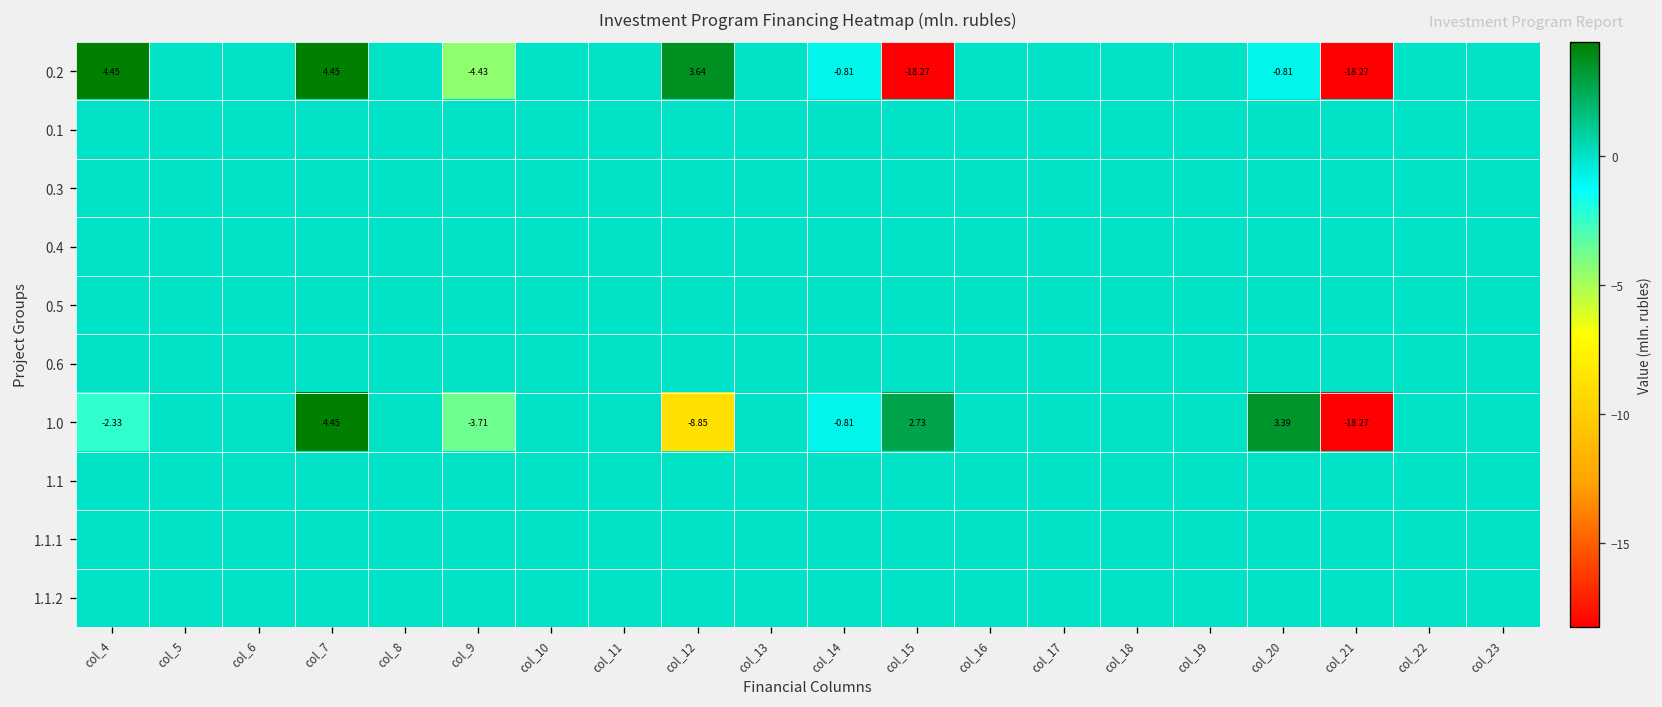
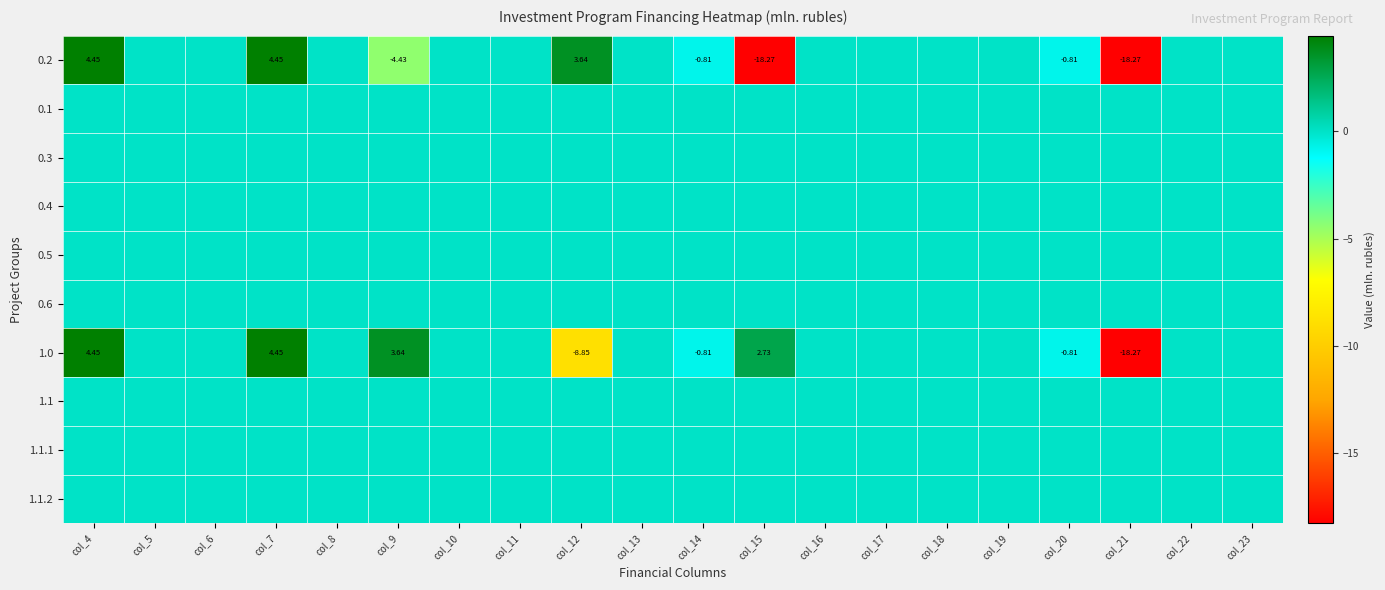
  {
    "0.2": {
      "col_4": 4.45,
      "col_7": 4.45,
      "col_9": -4.43,
      "col_12": 3.64,
      "col_14": -0.81,
      "col_15": -18.27,
      "col_20": -0.81,
      "col_21": -18.27
    },
    "1.0": {
-     "col_4": -2.33,
+     "col_4": 4.45,
      "col_7": 4.45,
-     "col_9": -3.71,
+     "col_9": 3.64,
      "col_12": -8.85,
      "col_14": -0.81,
      "col_15": 2.73,
-     "col_20": 3.39,
+     "col_20": -0.81,
      "col_21": -18.27
    }
  }
